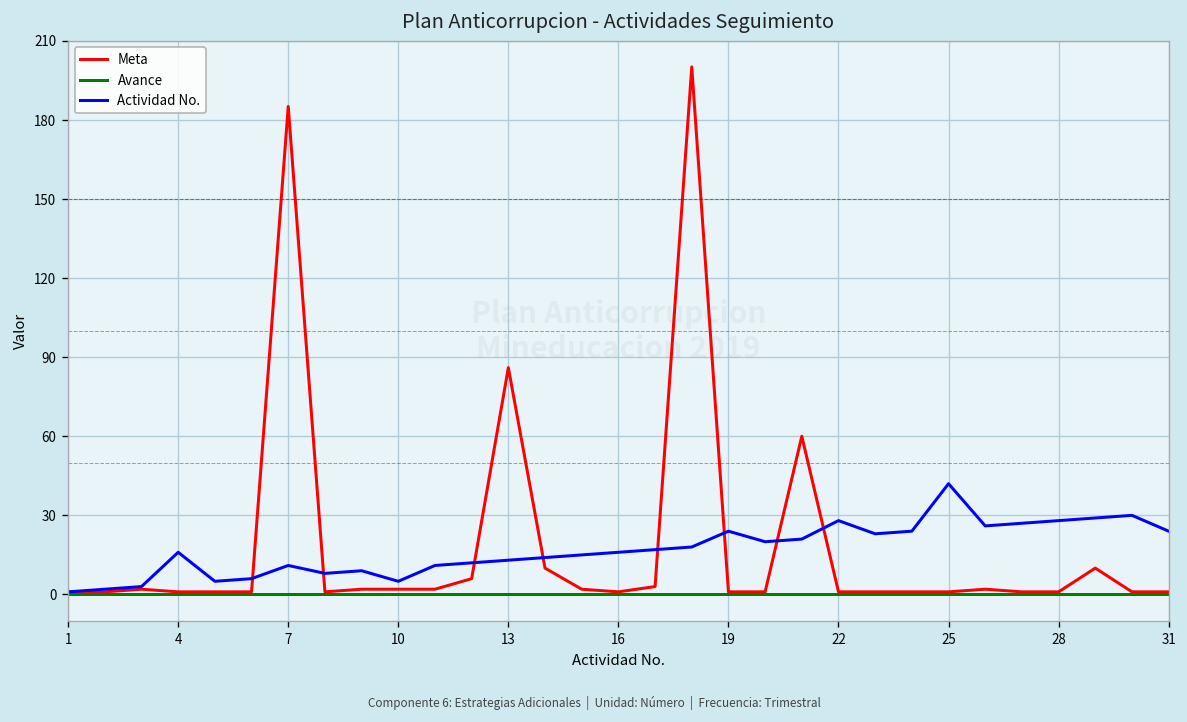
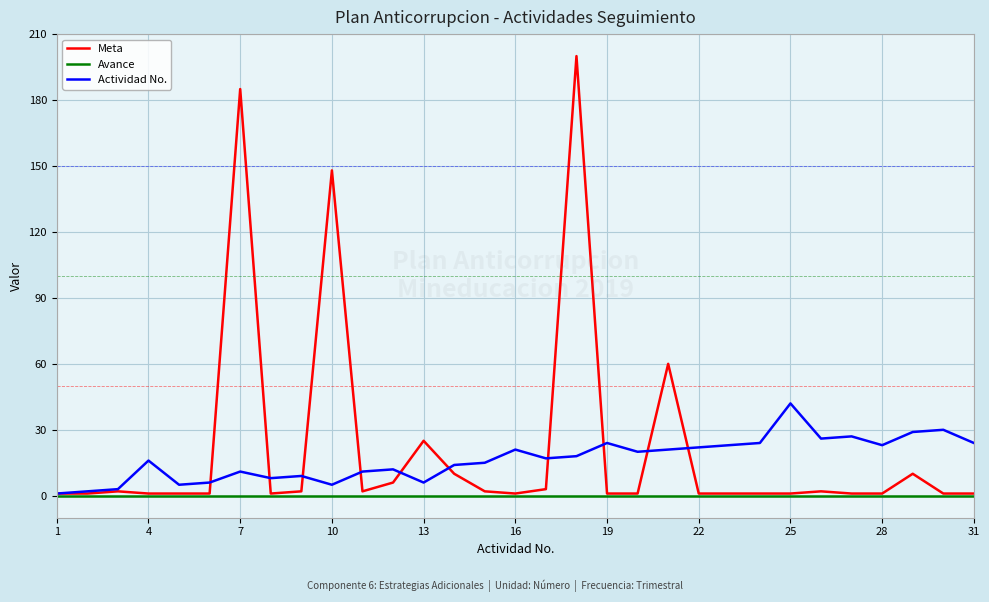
  {
    "Meta": {
      "7": 185,
-     "10": 2,
-     "13": 86
+     "10": 148,
+     "13": 25
    },
    "Avance": {
      "7": 0,
      "10": 0,
      "13": 0
    },
    "Actividad No.": {
      "4": 16,
      "7": 11,
      "10": 5,
-     "13": 13,
-     "16": 16,
+     "13": 6,
+     "16": 21,
      "19": 24,
-     "22": 28,
+     "22": 22,
      "25": 42,
-     "28": 28,
+     "28": 23,
      "31": 24
    }
  }
